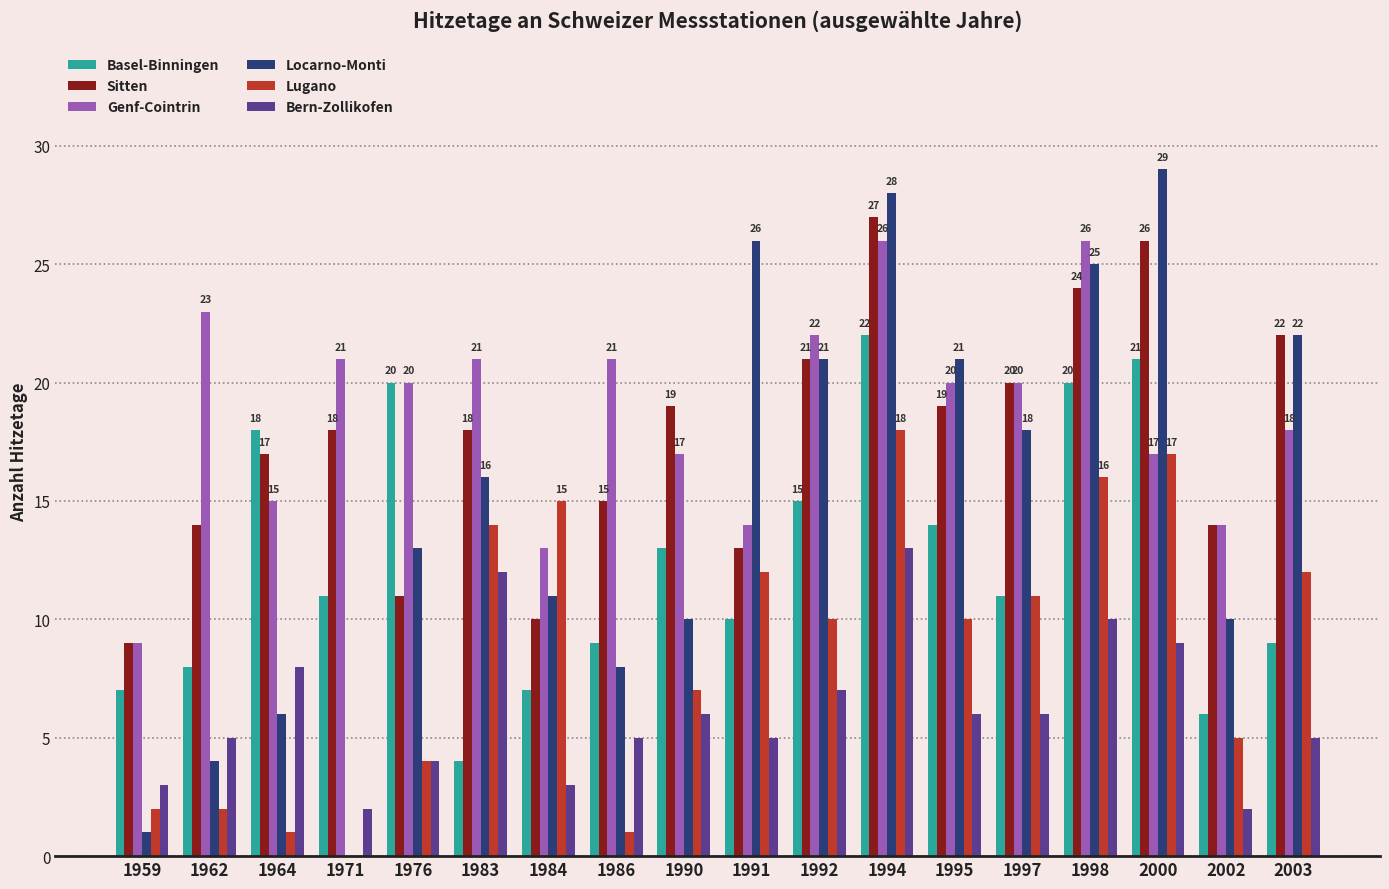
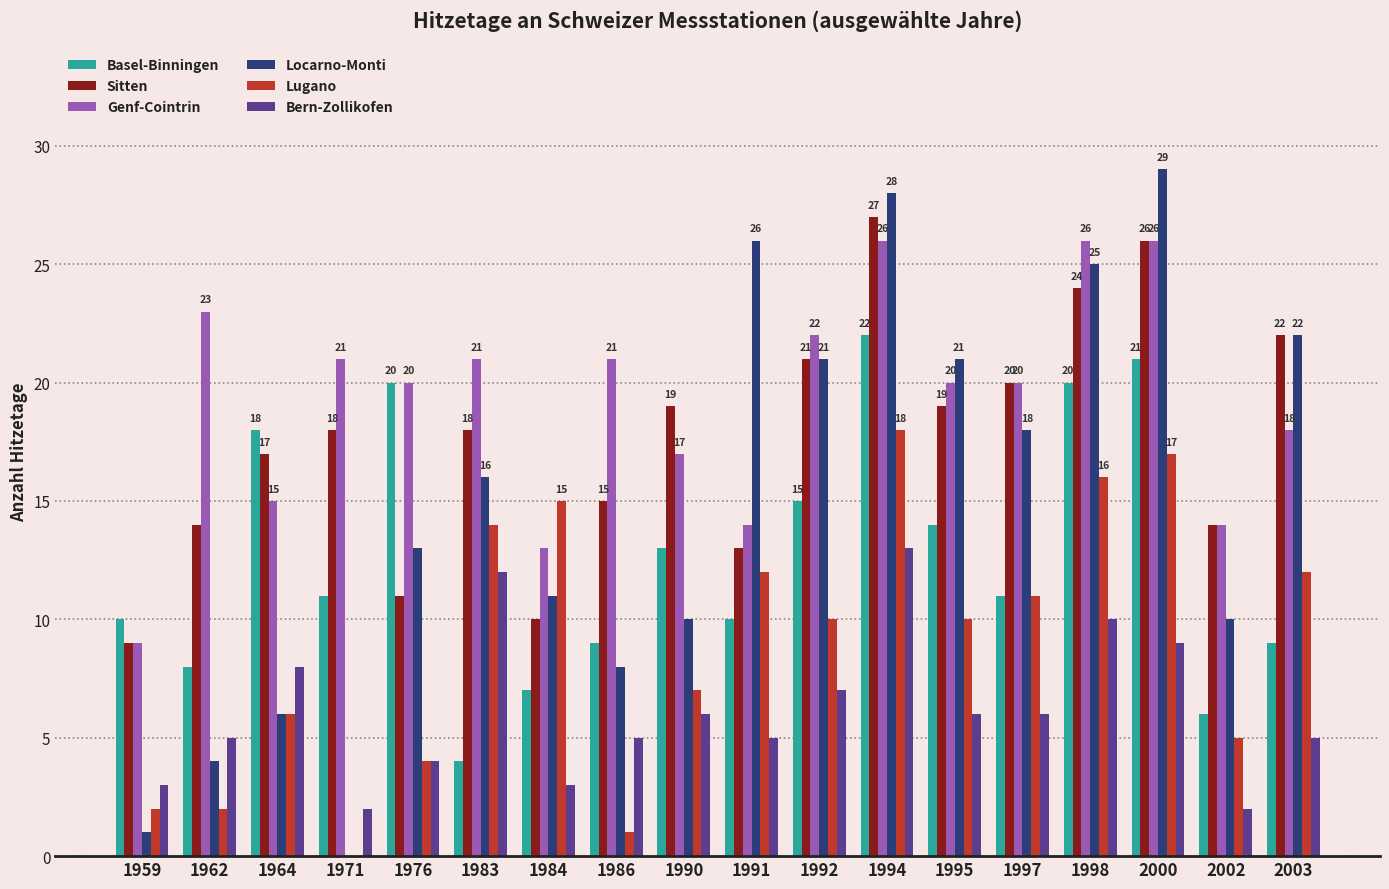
  {
    "Basel-Binningen": {
-     "1959": 7,
+     "1959": 10,
      "1962": 8,
      "1971": 11,
      "1983": 4,
      "1984": 7,
      "1986": 9,
      "1990": 13,
      "1991": 10,
      "1995": 14,
      "1997": 11,
      "2002": 6,
      "2003": 9
    },
    "Sitten": {
      "1964": 17,
      "1971": 18,
      "1983": 18,
      "1986": 15,
      "1990": 19,
      "1992": 21,
      "1994": 27,
      "1995": 19,
      "1998": 24,
      "2000": 26,
      "2003": 22
    },
    "Genf-Cointrin": {
      "1962": 23,
      "1964": 15,
      "1971": 21,
      "1976": 20,
      "1983": 21,
      "1986": 21,
      "1990": 17,
      "1992": 22,
      "1994": 26,
      "1995": 20,
      "1998": 26,
-     "2000": 17,
+     "2000": 26,
      "2003": 18
    },
    "Lugano": {
      "1959": 2,
      "1962": 2,
-     "1964": 1,
+     "1964": 6,
      "1971": 0,
      "1976": 4,
      "1983": 14,
      "1986": 1,
      "1990": 7,
      "1991": 12,
      "1992": 10,
      "1995": 10,
      "1997": 11,
      "2002": 5,
      "2003": 12
    }
  }
